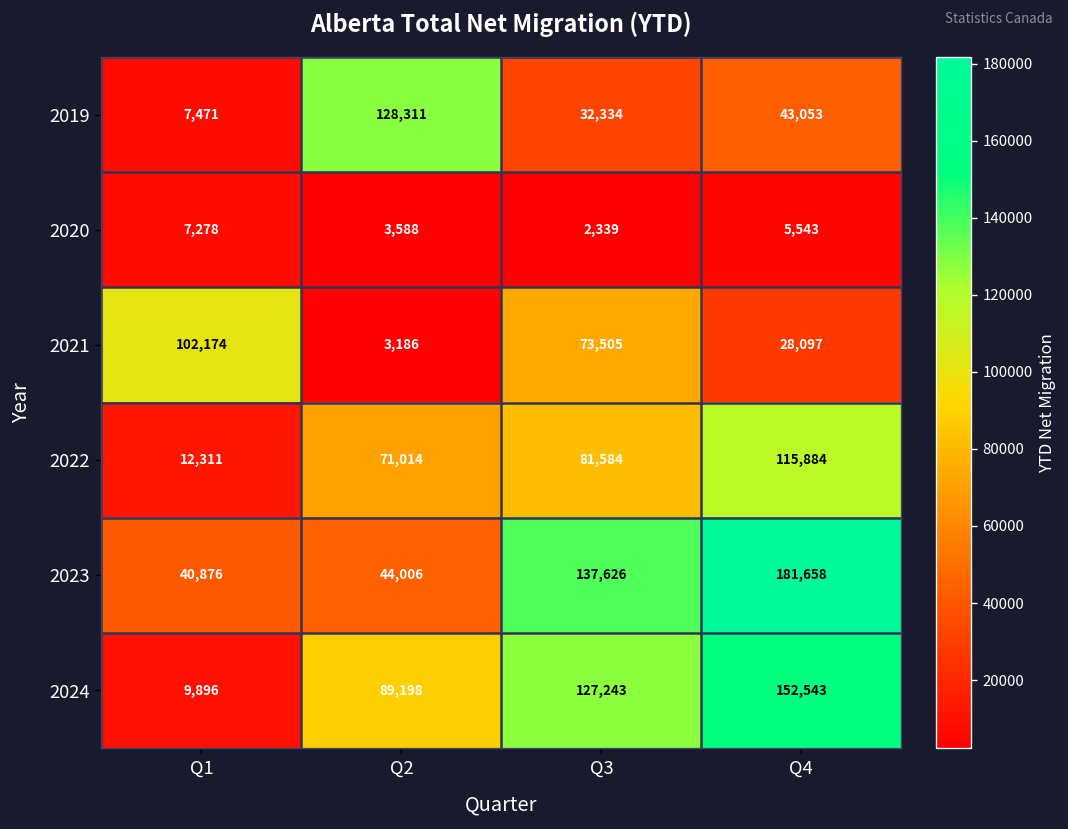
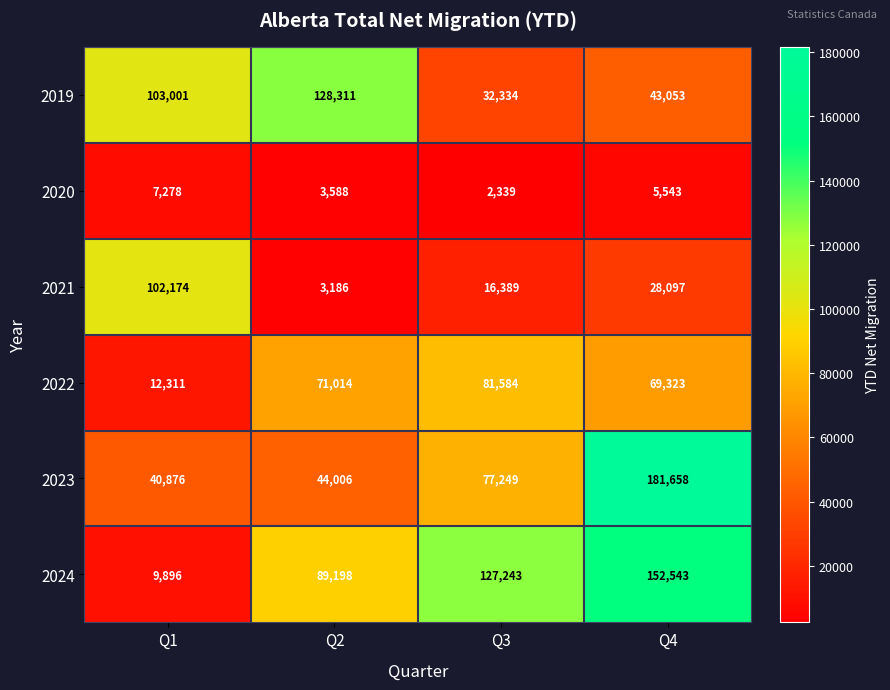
  {
    "2019": {
-     "Q1": "7,471",
+     "Q1": "103,001",
      "Q2": "128,311",
      "Q3": "32,334",
      "Q4": "43,053"
    },
    "2020": {
      "Q1": "7,278",
      "Q2": "3,588",
      "Q3": "2,339",
      "Q4": "5,543"
    },
    "2021": {
      "Q1": "102,174",
      "Q2": "3,186",
-     "Q3": "73,505",
+     "Q3": "16,389",
      "Q4": "28,097"
    },
    "2022": {
      "Q1": "12,311",
      "Q2": "71,014",
      "Q3": "81,584",
-     "Q4": "115,884"
+     "Q4": "69,323"
    },
    "2023": {
      "Q1": "40,876",
      "Q2": "44,006",
-     "Q3": "137,626",
+     "Q3": "77,249",
      "Q4": "181,658"
    },
    "2024": {
      "Q1": "9,896",
      "Q2": "89,198",
      "Q3": "127,243",
      "Q4": "152,543"
    }
  }
